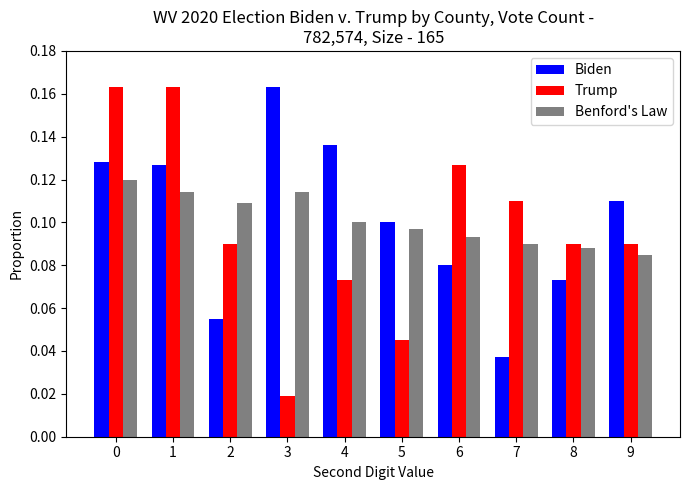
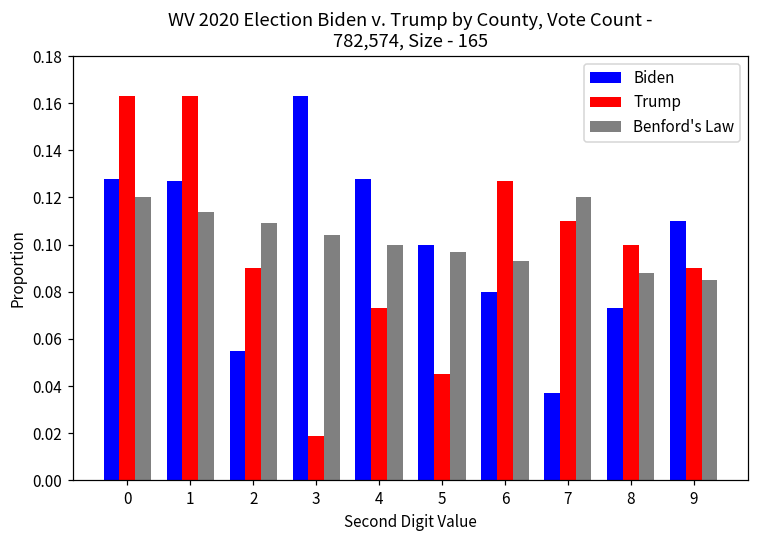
  {
    "Biden": {
      "0": 0.128,
      "1": 0.127,
      "2": 0.055,
      "3": 0.163,
-     "4": 0.136,
+     "4": 0.128,
      "5": 0.100,
      "6": 0.080,
      "7": 0.037,
      "8": 0.073,
      "9": 0.110
    },
    "Trump": {
      "0": 0.163,
      "1": 0.163,
      "2": 0.09,
      "3": 0.02,
      "4": 0.073,
      "5": 0.045,
      "6": 0.127,
      "7": 0.11,
-     "8": 0.09,
+     "8": 0.10,
      "9": 0.09
    },
    "Benford's Law": {
      "0": 0.120,
      "1": 0.114,
      "2": 0.109,
-     "3": 0.114,
+     "3": 0.104,
      "4": 0.100,
      "5": 0.097,
      "6": 0.093,
-     "7": 0.09,
+     "7": 0.12,
      "8": 0.088,
      "9": 0.085
    }
  }
